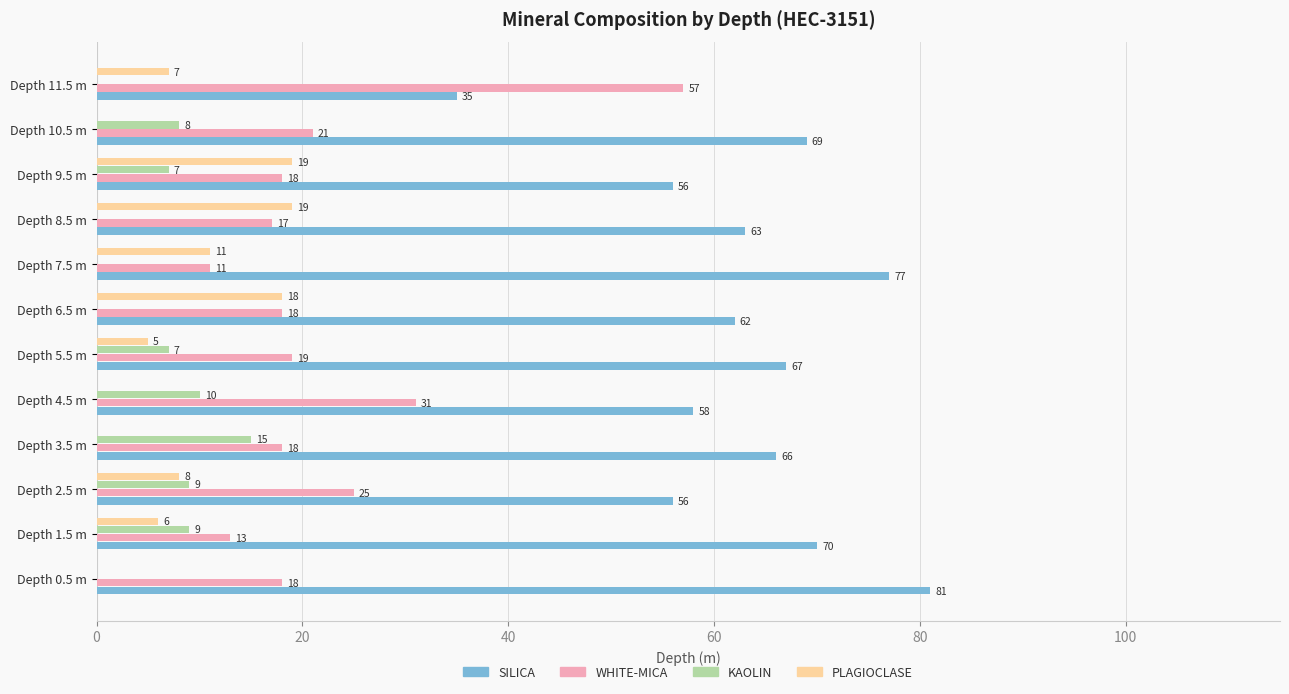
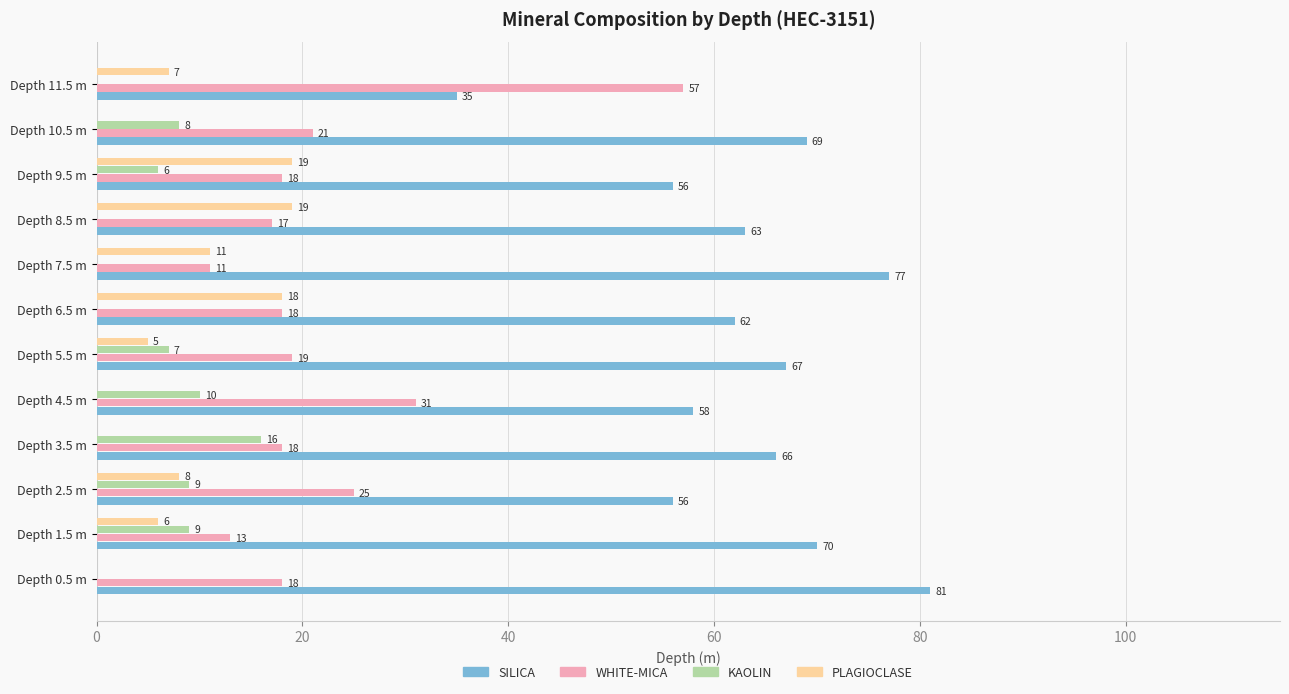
  {
    "SILICA": {
      "Depth 11.5 m": 35,
      "Depth 10.5 m": 69,
      "Depth 9.5 m": 56,
      "Depth 8.5 m": 63,
      "Depth 7.5 m": 77,
      "Depth 6.5 m": 62,
      "Depth 5.5 m": 67,
      "Depth 4.5 m": 58,
      "Depth 3.5 m": 66,
      "Depth 2.5 m": 56,
      "Depth 1.5 m": 70,
      "Depth 0.5 m": 81
    },
    "KAOLIN": {
      "Depth 10.5 m": 8,
-     "Depth 9.5 m": 7,
+     "Depth 9.5 m": 6,
      "Depth 5.5 m": 7,
      "Depth 4.5 m": 10,
-     "Depth 3.5 m": 15,
+     "Depth 3.5 m": 16,
      "Depth 2.5 m": 9,
      "Depth 1.5 m": 9
    }
  }
